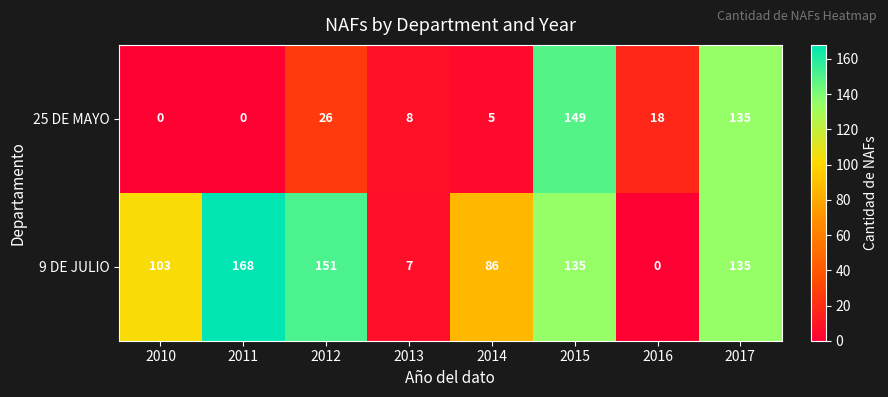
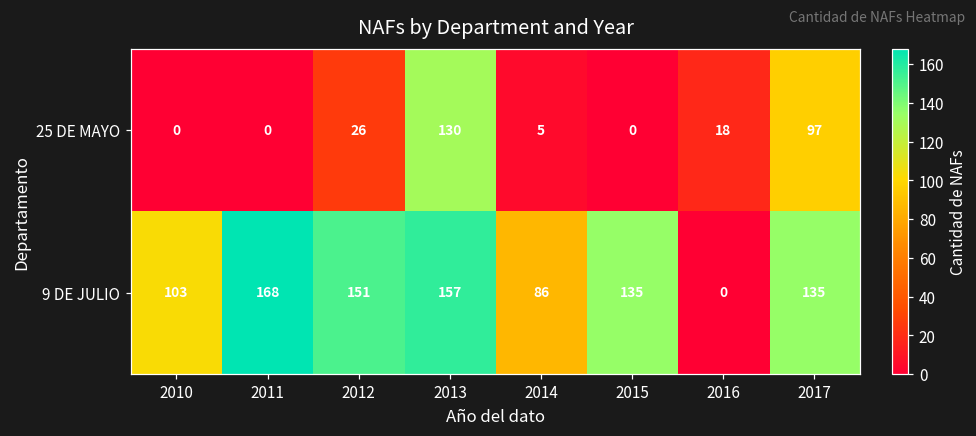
  {
    "25 DE MAYO": {
      "2010": 0,
      "2011": 0,
      "2012": 26,
-     "2013": 8,
+     "2013": 130,
      "2014": 5,
-     "2015": 149,
+     "2015": 0,
      "2016": 18,
-     "2017": 135
+     "2017": 97
    },
    "9 DE JULIO": {
      "2010": 103,
      "2011": 168,
      "2012": 151,
-     "2013": 7,
+     "2013": 157,
      "2014": 86,
      "2015": 135,
      "2016": 0,
      "2017": 135
    }
  }
